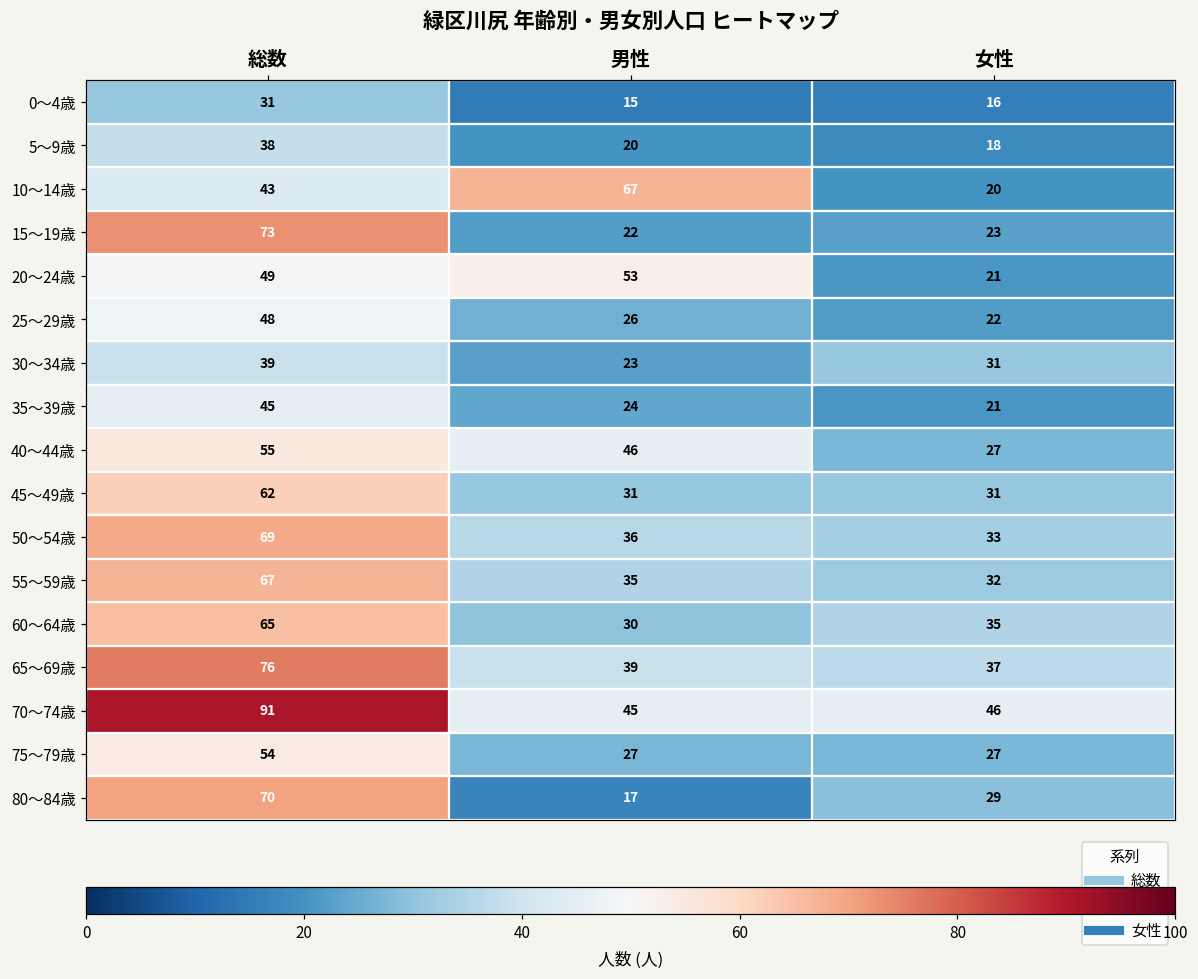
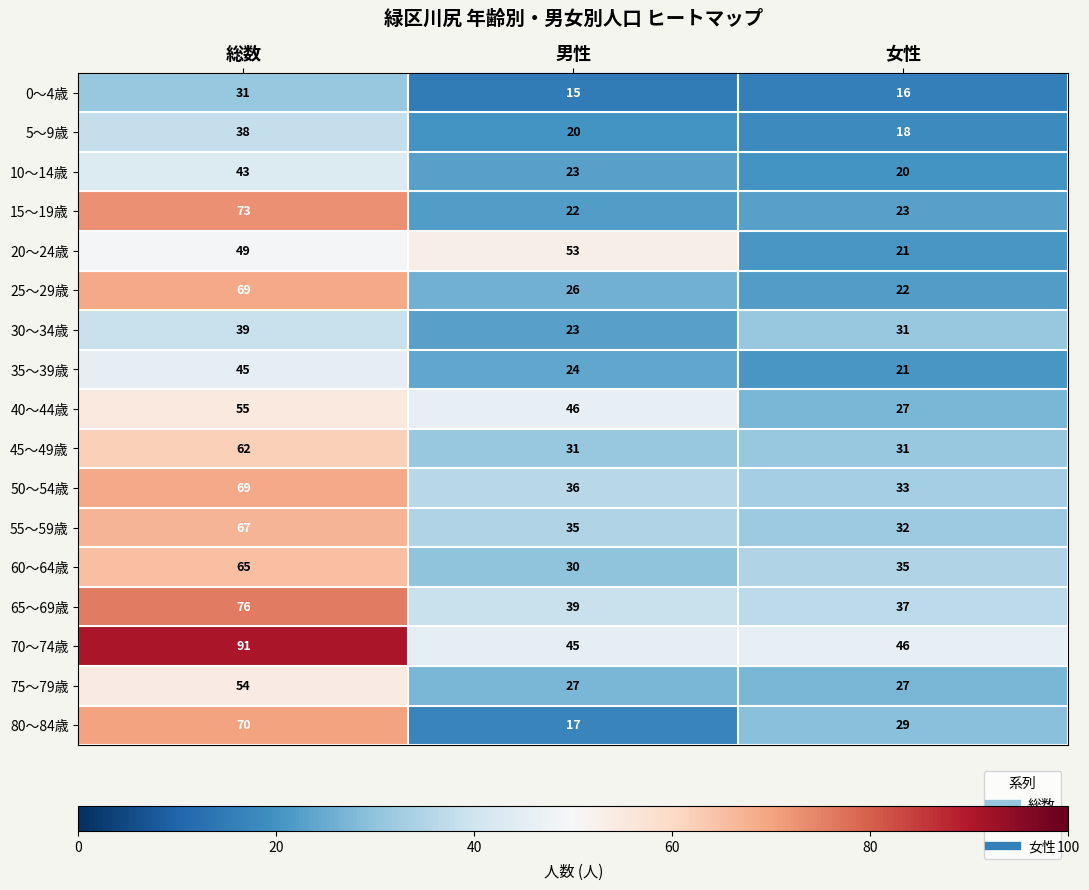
  {
    "0～4歳": {
      "総数": 31,
      "男性": 15,
      "女性": 16
    },
    "5～9歳": {
      "総数": 38,
      "男性": 20,
      "女性": 18
    },
    "10～14歳": {
      "総数": 43,
-     "男性": 67,
+     "男性": 23,
      "女性": 20
    },
    "15～19歳": {
      "総数": 73,
      "男性": 22,
      "女性": 23
    },
    "20～24歳": {
      "総数": 49,
      "男性": 53,
      "女性": 21
    },
    "25～29歳": {
-     "総数": 48,
+     "総数": 69,
      "男性": 26,
      "女性": 22
    },
    "30～34歳": {
      "総数": 39,
      "男性": 23,
      "女性": 31
    },
    "35～39歳": {
      "総数": 45,
      "男性": 24,
      "女性": 21
    },
    "40～44歳": {
      "総数": 55,
      "男性": 46,
      "女性": 27
    },
    "45～49歳": {
      "総数": 62,
      "男性": 31,
      "女性": 31
    },
    "50～54歳": {
      "総数": 69,
      "男性": 36,
      "女性": 33
    },
    "55～59歳": {
      "総数": 67,
      "男性": 35,
      "女性": 32
    },
    "60～64歳": {
      "総数": 65,
      "男性": 30,
      "女性": 35
    },
    "65～69歳": {
      "総数": 76,
      "男性": 39,
      "女性": 37
    },
    "70～74歳": {
      "総数": 91,
      "男性": 45,
      "女性": 46
    },
    "75～79歳": {
      "総数": 54,
      "男性": 27,
      "女性": 27
    },
    "80～84歳": {
      "総数": 70,
      "男性": 17,
      "女性": 29
    }
  }
